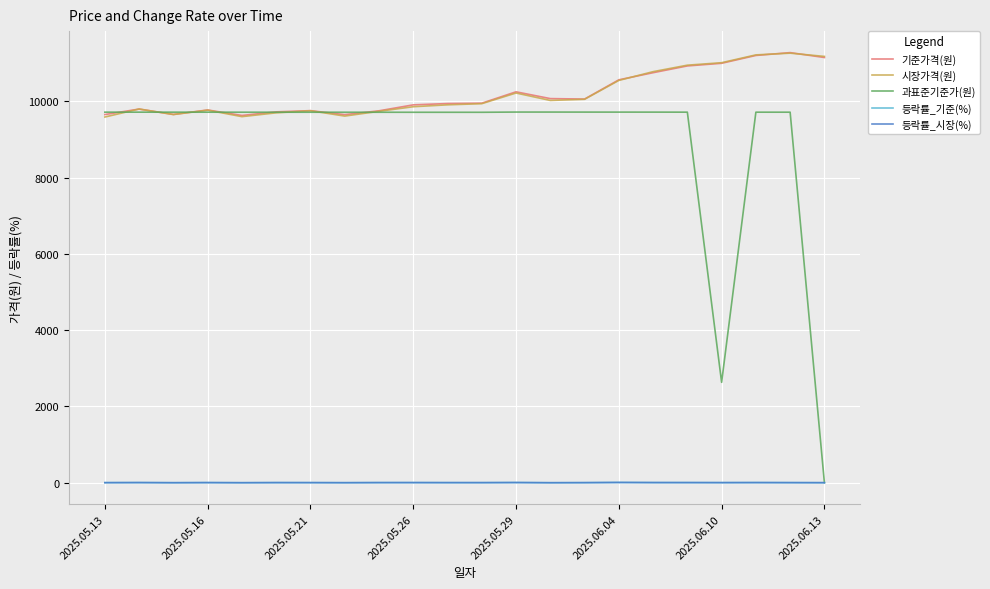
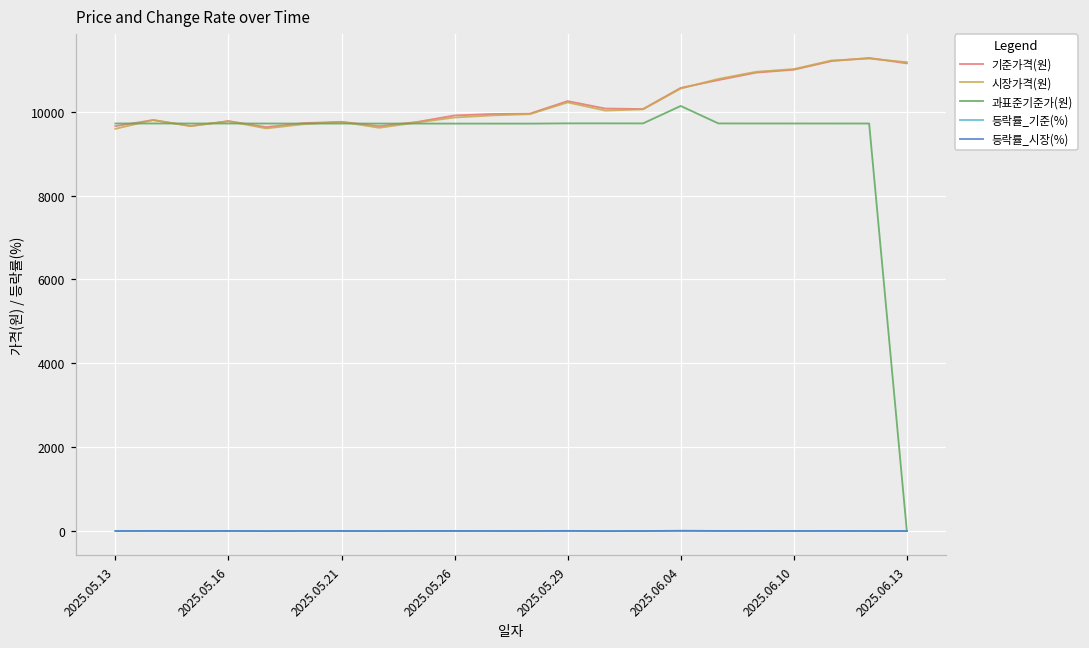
  {
    "과표준기준가(원)": {
      "2025.05.26": 9700,
      "2025.05.29": 9700,
-     "2025.06.04": 9700,
-     "2025.06.10": 2600
+     "2025.06.04": 10100,
+     "2025.06.10": 9700
    },
    "등락률_시장(%)": {
      "2025.05.13": 0,
      "2025.05.16": 0,
      "2025.05.21": 0,
      "2025.05.26": 0,
      "2025.05.29": 0,
      "2025.06.04": 0,
      "2025.06.10": 0
    }
  }
